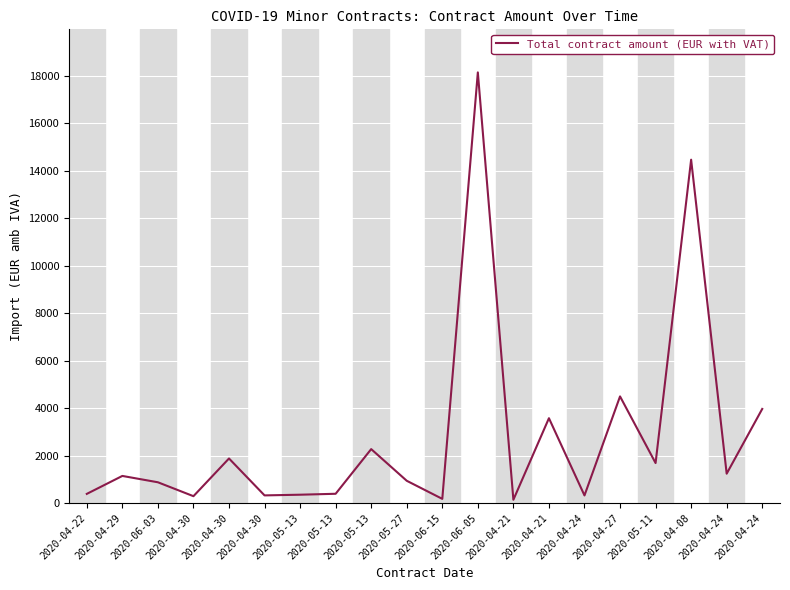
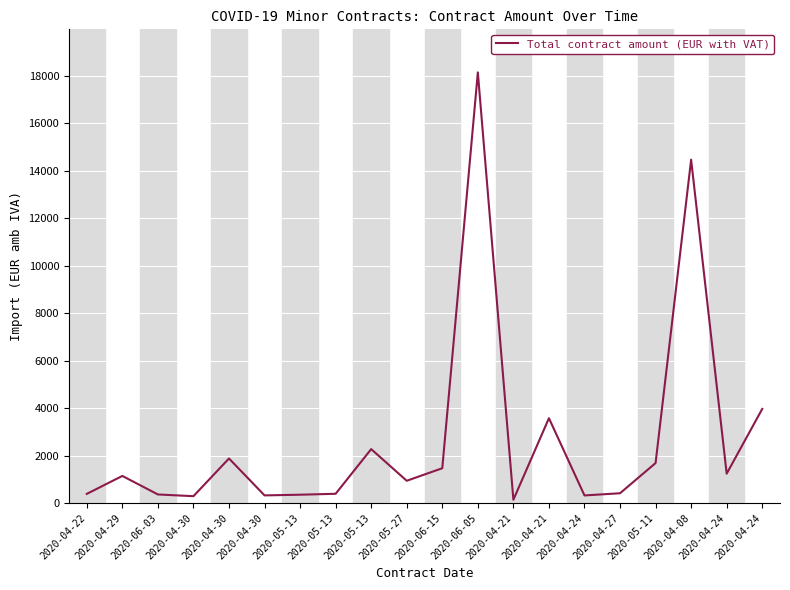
  {
    "2020-04-22": 400,
    "2020-04-29": 1100,
-   "2020-06-03": 900,
+   "2020-06-03": 400,
    "2020-05-27": 900,
-   "2020-06-15": 200,
+   "2020-06-15": 1500,
    "2020-06-05": 18100,
-   "2020-04-27": 4500,
+   "2020-04-27": 400,
    "2020-05-11": 1700,
    "2020-04-08": 14500
  }
